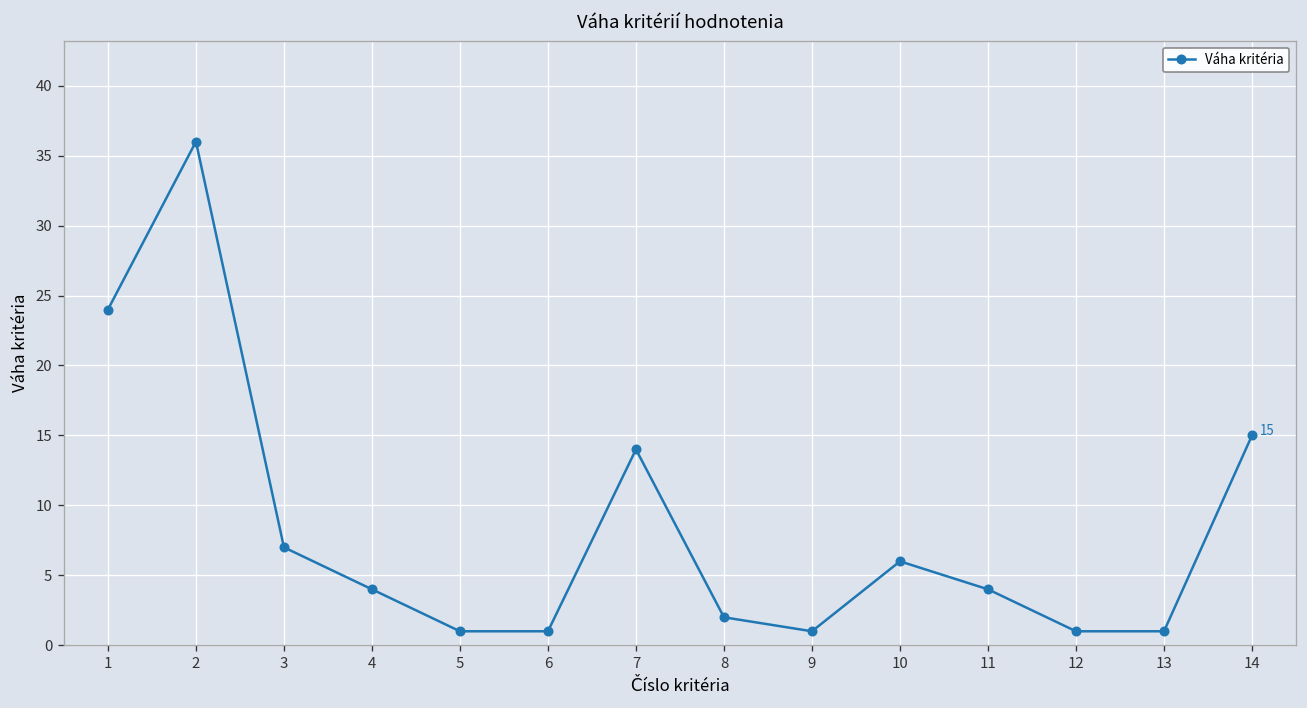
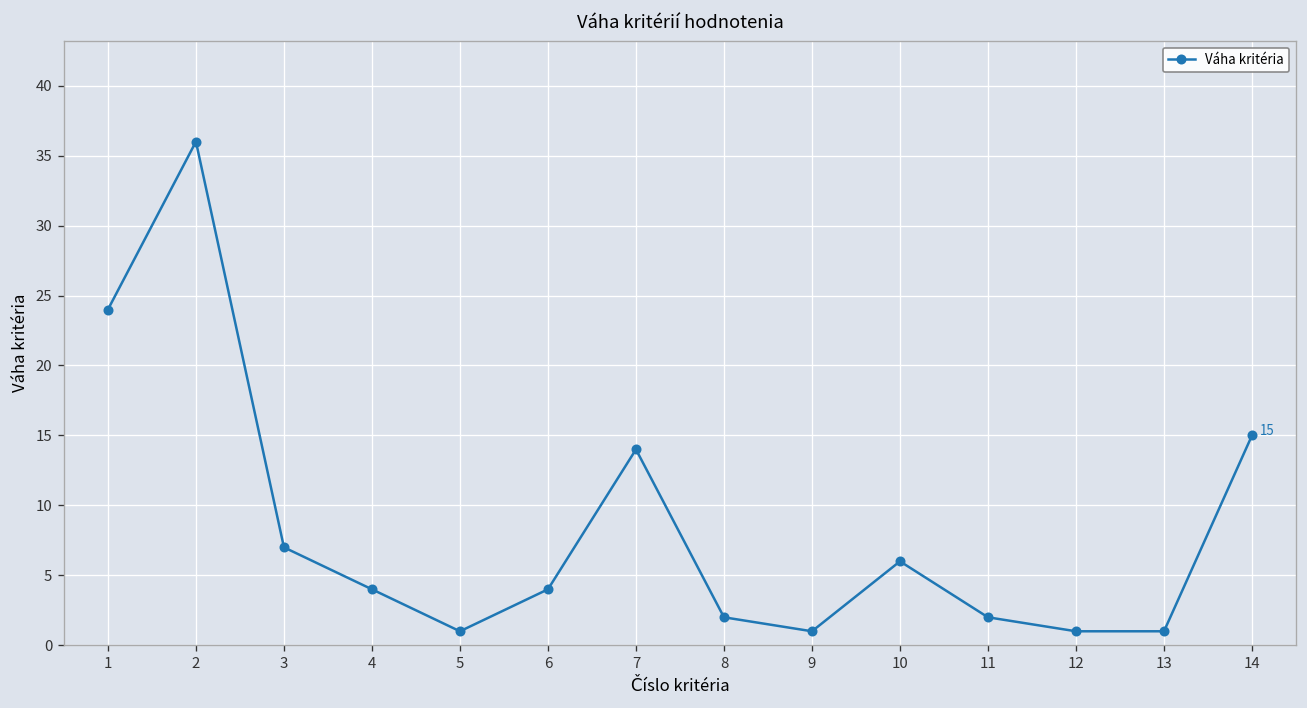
  {
    "1": 24,
    "2": 36,
    "3": 7,
    "4": 4,
    "5": 1,
-   "6": 1,
+   "6": 4,
    "7": 14,
    "8": 2,
    "9": 1,
    "10": 6,
-   "11": 4,
+   "11": 2,
    "12": 1,
    "13": 1
  }
